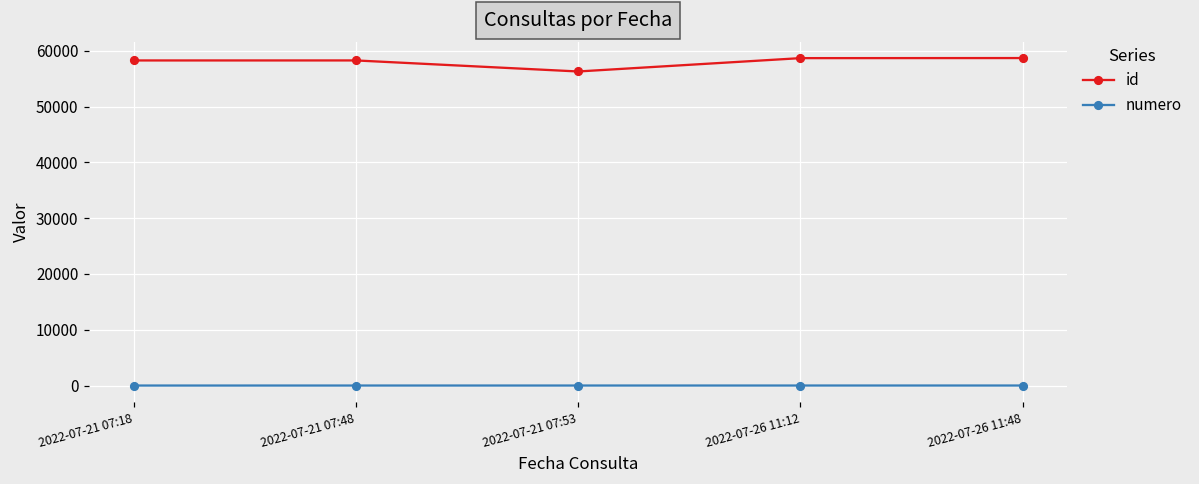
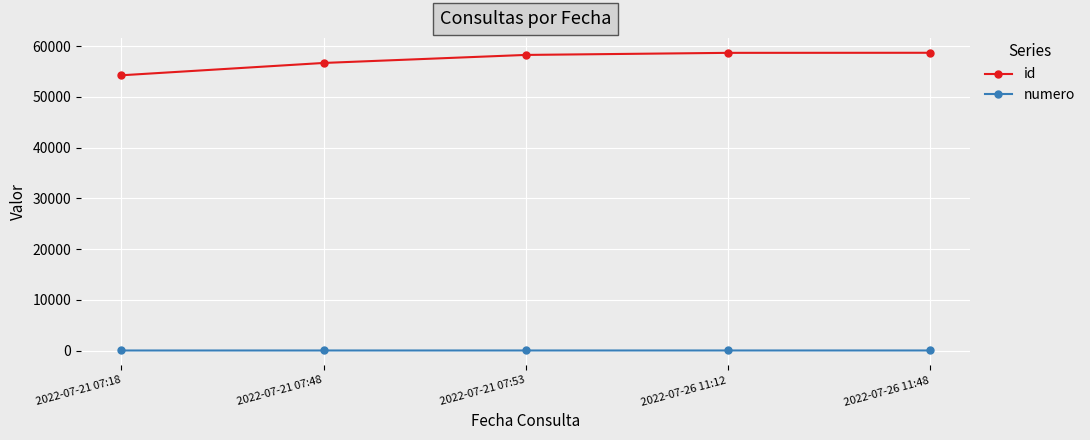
  {
    "id": {
-     "2022-07-21 07:18": 58000,
-     "2022-07-21 07:48": 58000,
-     "2022-07-21 07:53": 56000,
+     "2022-07-21 07:18": 54000,
+     "2022-07-21 07:48": 57000,
+     "2022-07-21 07:53": 58000,
      "2022-07-26 11:12": 59000,
      "2022-07-26 11:48": 59000
    },
    "numero": {
      "2022-07-21 07:18": 0,
      "2022-07-21 07:48": 0,
      "2022-07-21 07:53": 0,
      "2022-07-26 11:12": 0,
      "2022-07-26 11:48": 0
    }
  }
